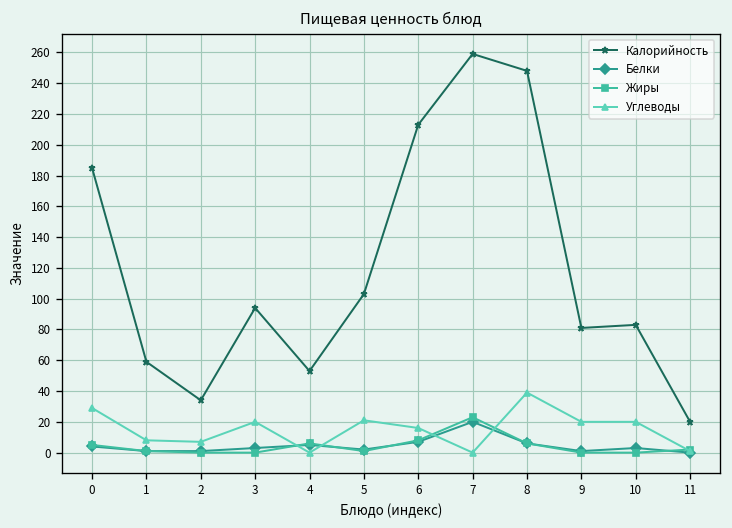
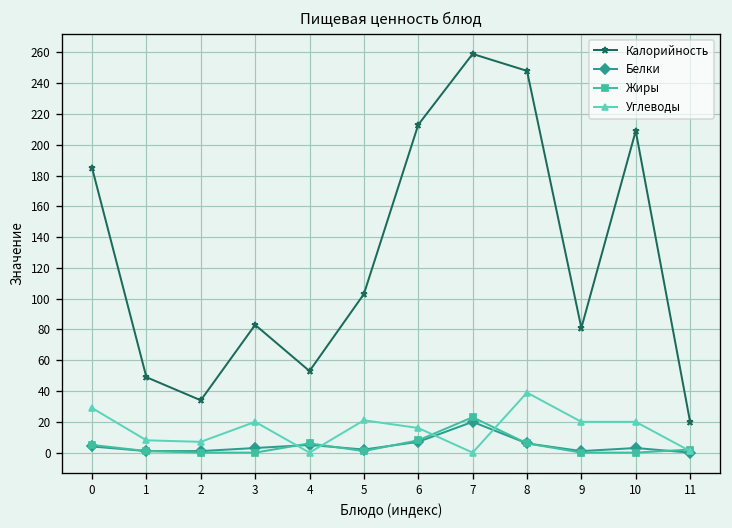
  {
    "Калорийность": {
      "0": 185,
-     "1": 59,
+     "1": 49,
      "2": 34,
-     "3": 94,
+     "3": 83,
      "4": 53,
      "5": 103,
      "6": 213,
      "7": 259,
      "8": 248,
      "9": 81,
-     "10": 83,
+     "10": 209,
      "11": 20
    }
  }
